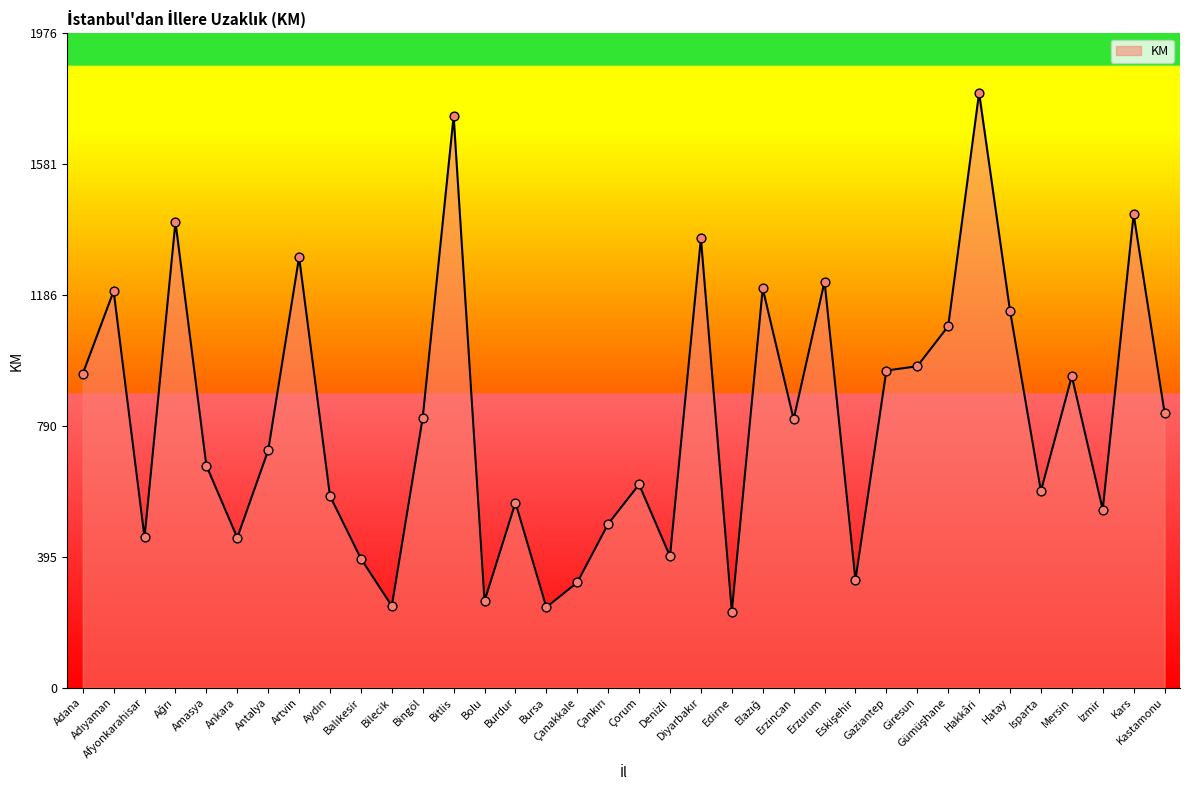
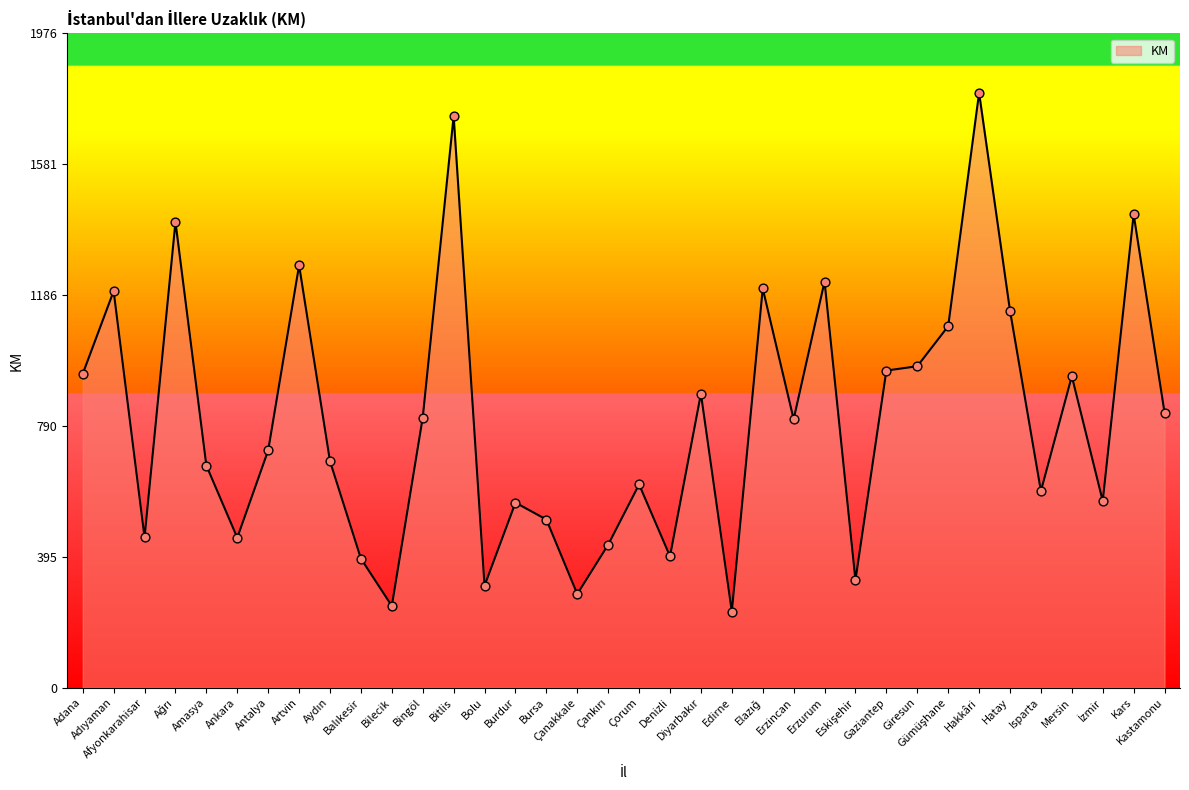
  {
    "Adana": 950,
    "Adıyaman": 1200,
    "Afyonkarahisar": 450,
    "Ağrı": 1410,
    "Amasya": 670,
    "Ankara": 450,
    "Antalya": 720,
-   "Artvin": 1300,
-   "Aydın": 580,
+   "Artvin": 1280,
+   "Aydın": 680,
    "Balıkesir": 390,
    "Bilecik": 250,
    "Bingöl": 820,
    "Bitlis": 1730,
-   "Bolu": 260,
+   "Bolu": 310,
    "Burdur": 560,
-   "Bursa": 240,
-   "Çanakkale": 320,
-   "Çankırı": 500,
+   "Bursa": 510,
+   "Çanakkale": 280,
+   "Çankırı": 430,
    "Çorum": 610,
    "Denizli": 400,
-   "Diyarbakır": 1360,
+   "Diyarbakır": 890,
    "Edirne": 230,
    "Elazığ": 1210,
    "Erzincan": 810,
    "Erzurum": 1230,
    "Eskişehir": 330,
    "Gaziantep": 960,
    "Giresun": 970,
    "Gümüşhane": 1090,
    "Hakkâri": 1800,
    "Hatay": 1140,
    "Isparta": 590,
    "Mersin": 940,
-   "İzmir": 540,
+   "İzmir": 560,
    "Kars": 1430,
    "Kastamonu": 830
  }
